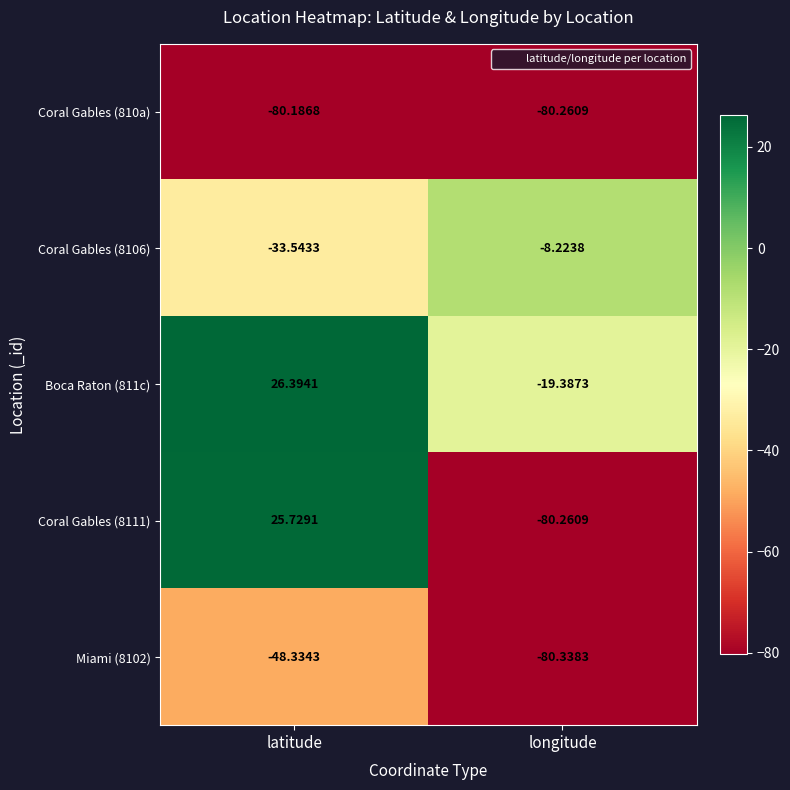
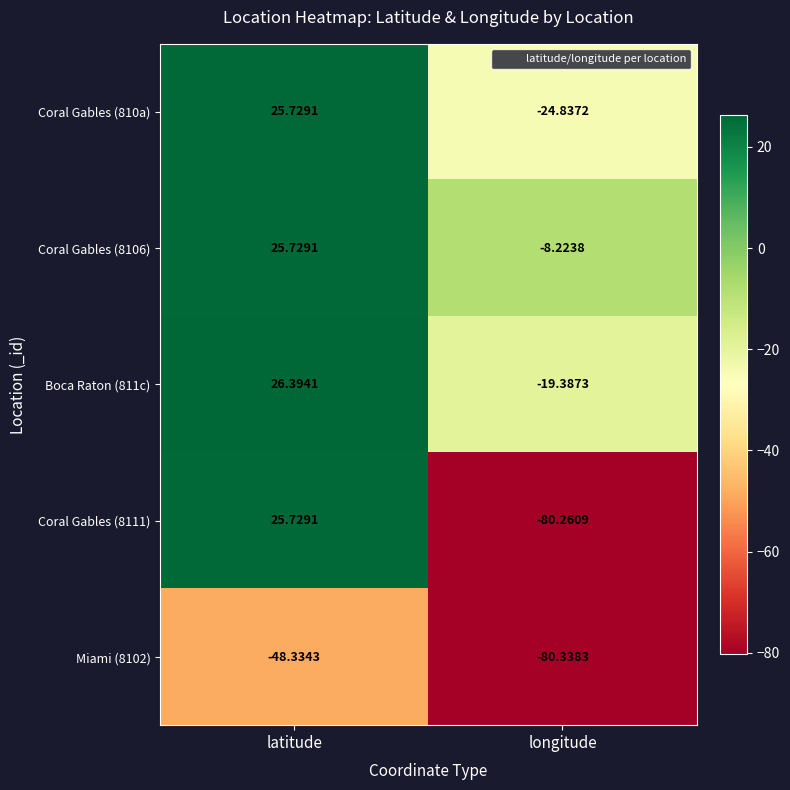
  {
    "Coral Gables (810a)": {
-     "latitude": -80.1868,
-     "longitude": -80.2609
+     "latitude": 25.7291,
+     "longitude": -24.8372
    },
    "Coral Gables (8106)": {
-     "latitude": -33.5433,
+     "latitude": 25.7291,
      "longitude": -8.2238
    },
    "Boca Raton (811c)": {
      "latitude": 26.3941,
      "longitude": -19.3873
    },
    "Coral Gables (8111)": {
      "latitude": 25.7291,
      "longitude": -80.2609
    },
    "Miami (8102)": {
      "latitude": -48.3343,
      "longitude": -80.3383
    }
  }
